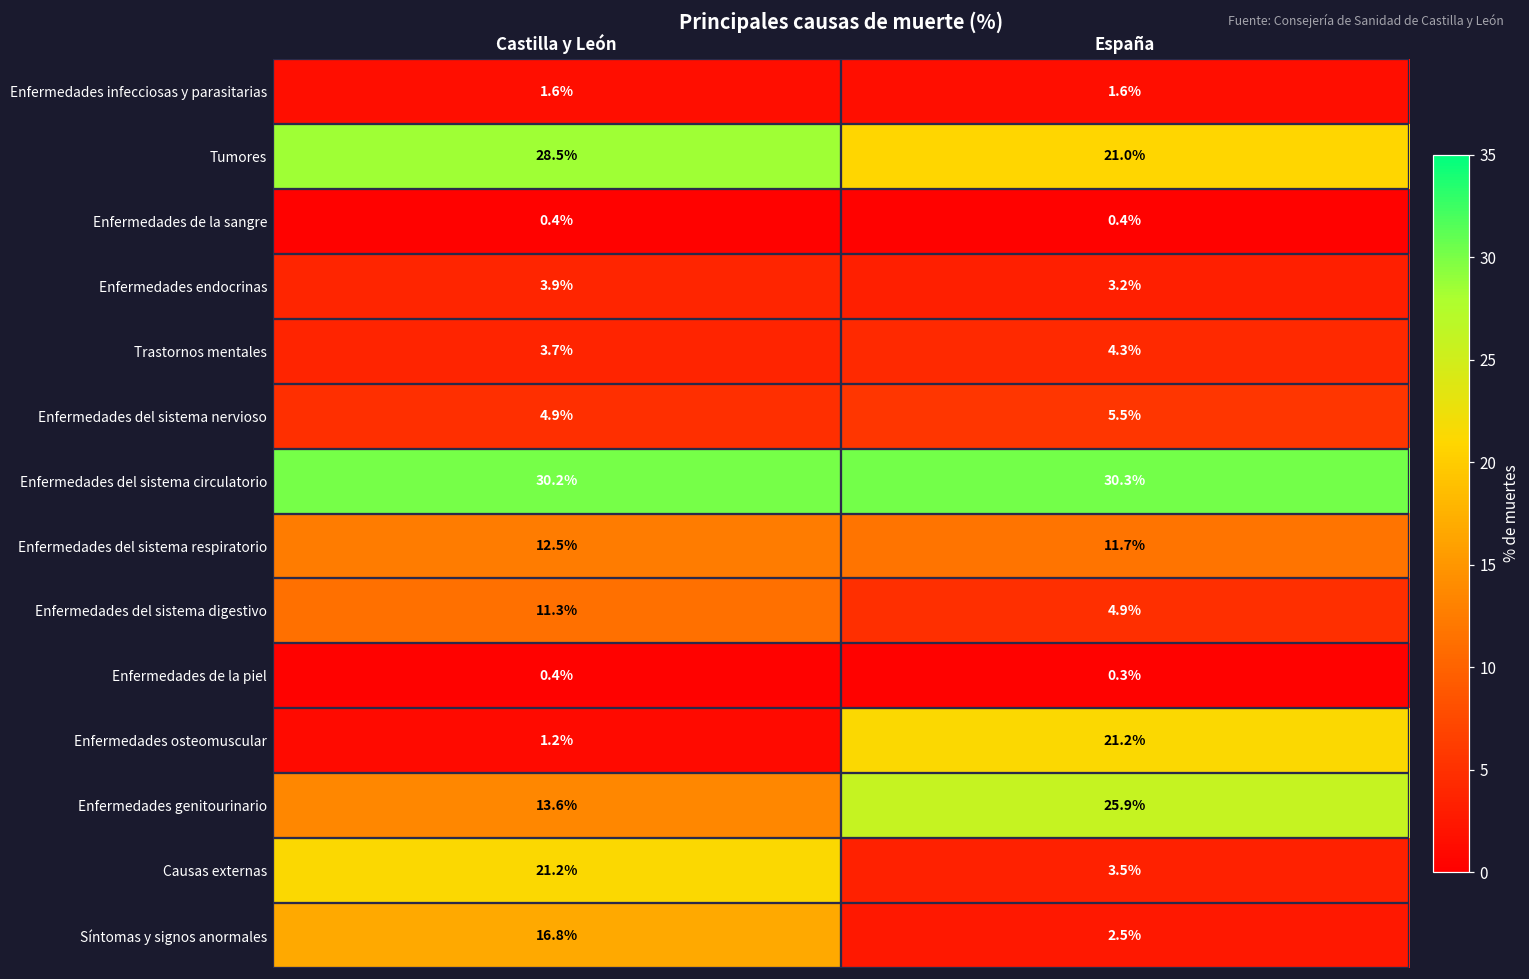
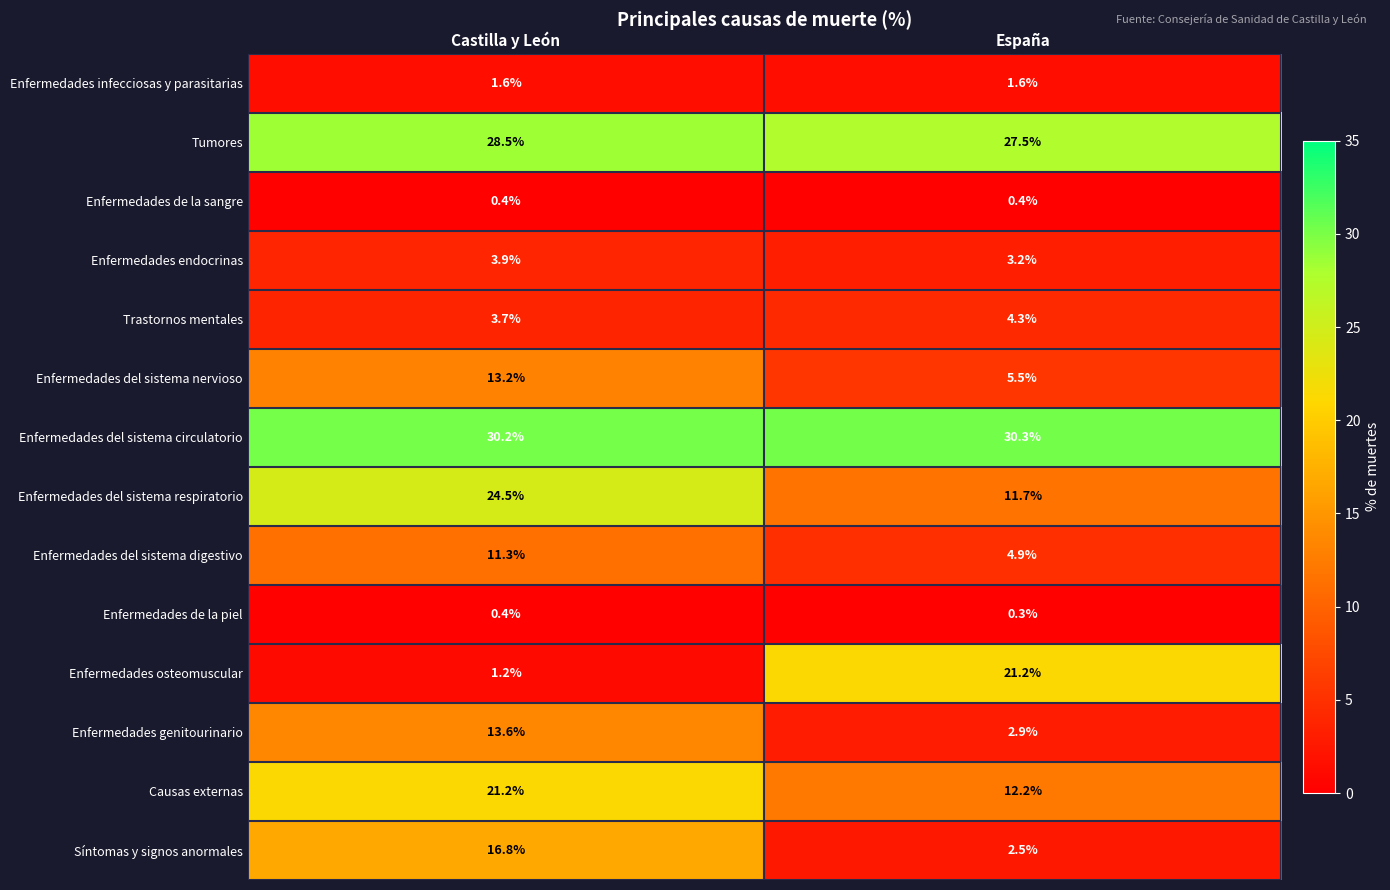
  {
    "Enfermedades infecciosas y parasitarias": {
      "Castilla y León": "1.6%",
      "España": "1.6%"
    },
    "Tumores": {
      "Castilla y León": "28.5%",
-     "España": "21.0%"
+     "España": "27.5%"
    },
    "Enfermedades de la sangre": {
      "Castilla y León": "0.4%",
      "España": "0.4%"
    },
    "Enfermedades endocrinas": {
      "Castilla y León": "3.9%",
      "España": "3.2%"
    },
    "Trastornos mentales": {
      "Castilla y León": "3.7%",
      "España": "4.3%"
    },
    "Enfermedades del sistema nervioso": {
-     "Castilla y León": "4.9%",
+     "Castilla y León": "13.2%",
      "España": "5.5%"
    },
    "Enfermedades del sistema circulatorio": {
      "Castilla y León": "30.2%",
      "España": "30.3%"
    },
    "Enfermedades del sistema respiratorio": {
-     "Castilla y León": "12.5%",
+     "Castilla y León": "24.5%",
      "España": "11.7%"
    },
    "Enfermedades del sistema digestivo": {
      "Castilla y León": "11.3%",
      "España": "4.9%"
    },
    "Enfermedades de la piel": {
      "Castilla y León": "0.4%",
      "España": "0.3%"
    },
    "Enfermedades osteomuscular": {
      "Castilla y León": "1.2%",
      "España": "21.2%"
    },
    "Enfermedades genitourinario": {
      "Castilla y León": "13.6%",
-     "España": "25.9%"
+     "España": "2.9%"
    },
    "Causas externas": {
      "Castilla y León": "21.2%",
-     "España": "3.5%"
+     "España": "12.2%"
    },
    "Síntomas y signos anormales": {
      "Castilla y León": "16.8%",
      "España": "2.5%"
    }
  }
